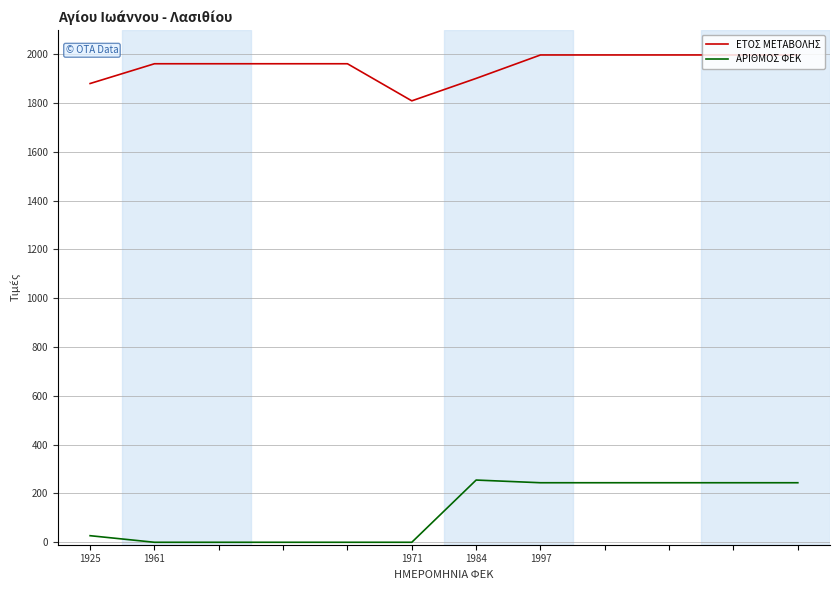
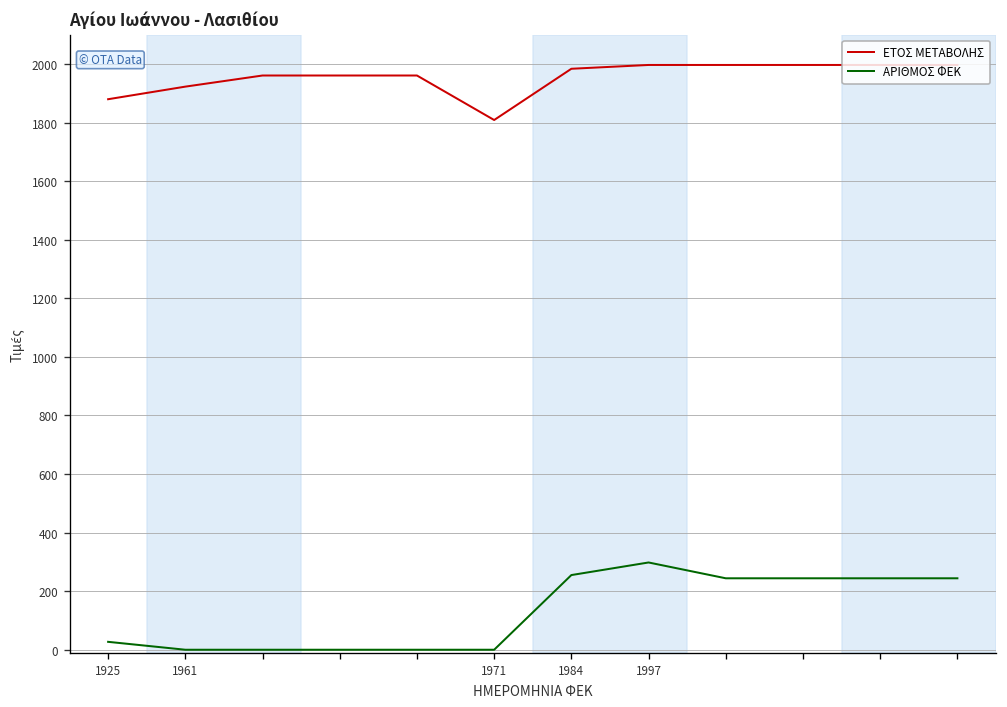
  {
    "ΕΤΟΣ ΜΕΤΑΒΟΛΗΣ": {
      "1925": 1880,
-     "1961": 1960,
+     "1961": 1920,
      "1971": 1810,
-     "1984": 1900,
+     "1984": 1980,
      "1997": 2000
    },
    "ΑΡΙΘΜΟΣ ΦΕΚ": {
      "1925": 30,
      "1961": 0,
      "1971": 0,
      "1984": 260,
-     "1997": 240
+     "1997": 300
    }
  }
